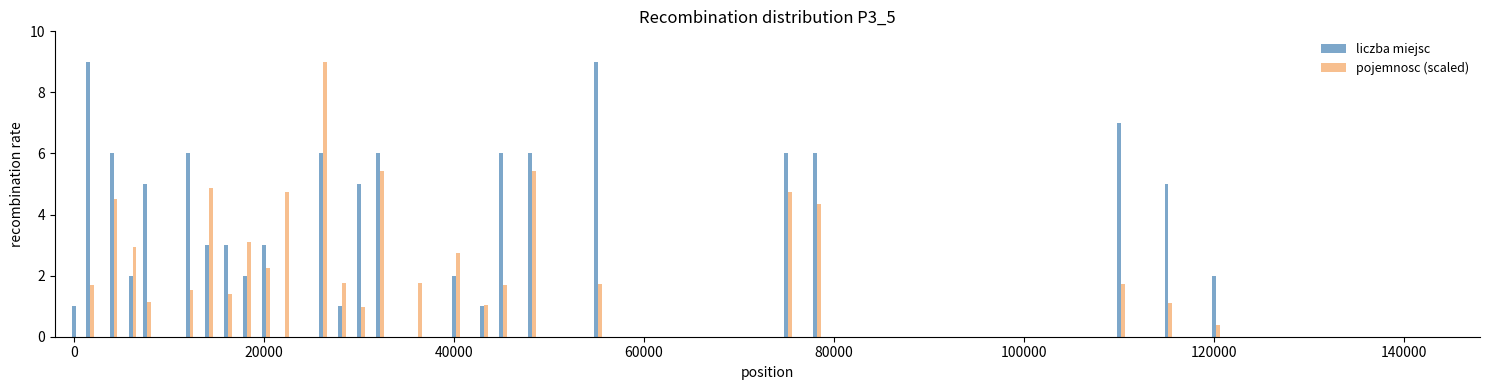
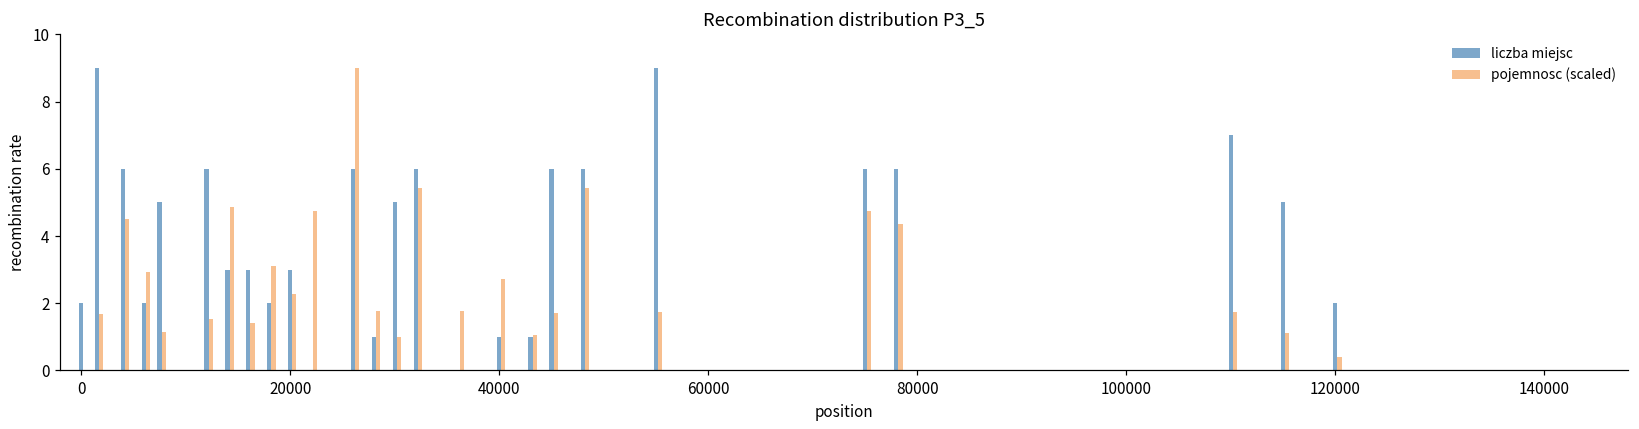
  {
    "liczba miejsc": {
-     "0": 1,
+     "0": 2,
      "20000": 3,
-     "40000": 2,
+     "40000": 1,
      "120000": 2,
      "140000": 0
    }
  }
